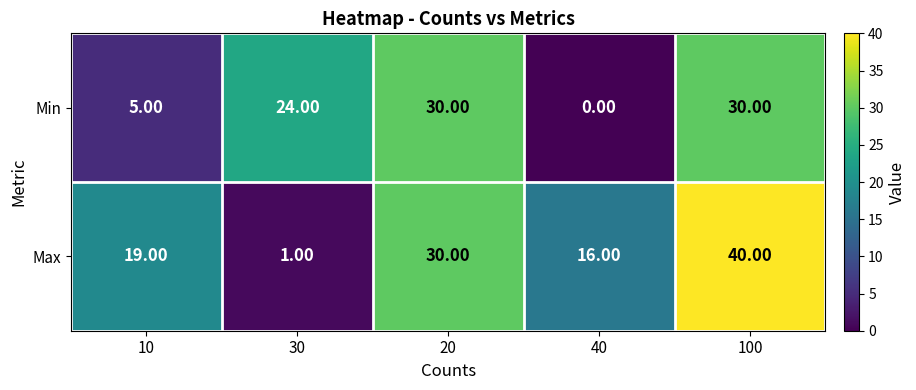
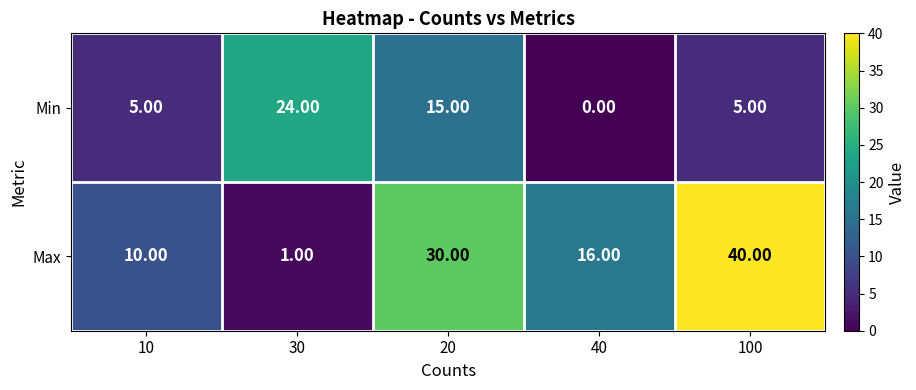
  {
    "Min": {
      "10": 5.00,
      "30": 24.00,
-     "20": 30.00,
+     "20": 15.00,
      "40": 0.00,
-     "100": 30.00
+     "100": 5.00
    },
    "Max": {
-     "10": 19.00,
+     "10": 10.00,
      "30": 1.00,
      "20": 30.00,
      "40": 16.00,
      "100": 40.00
    }
  }
